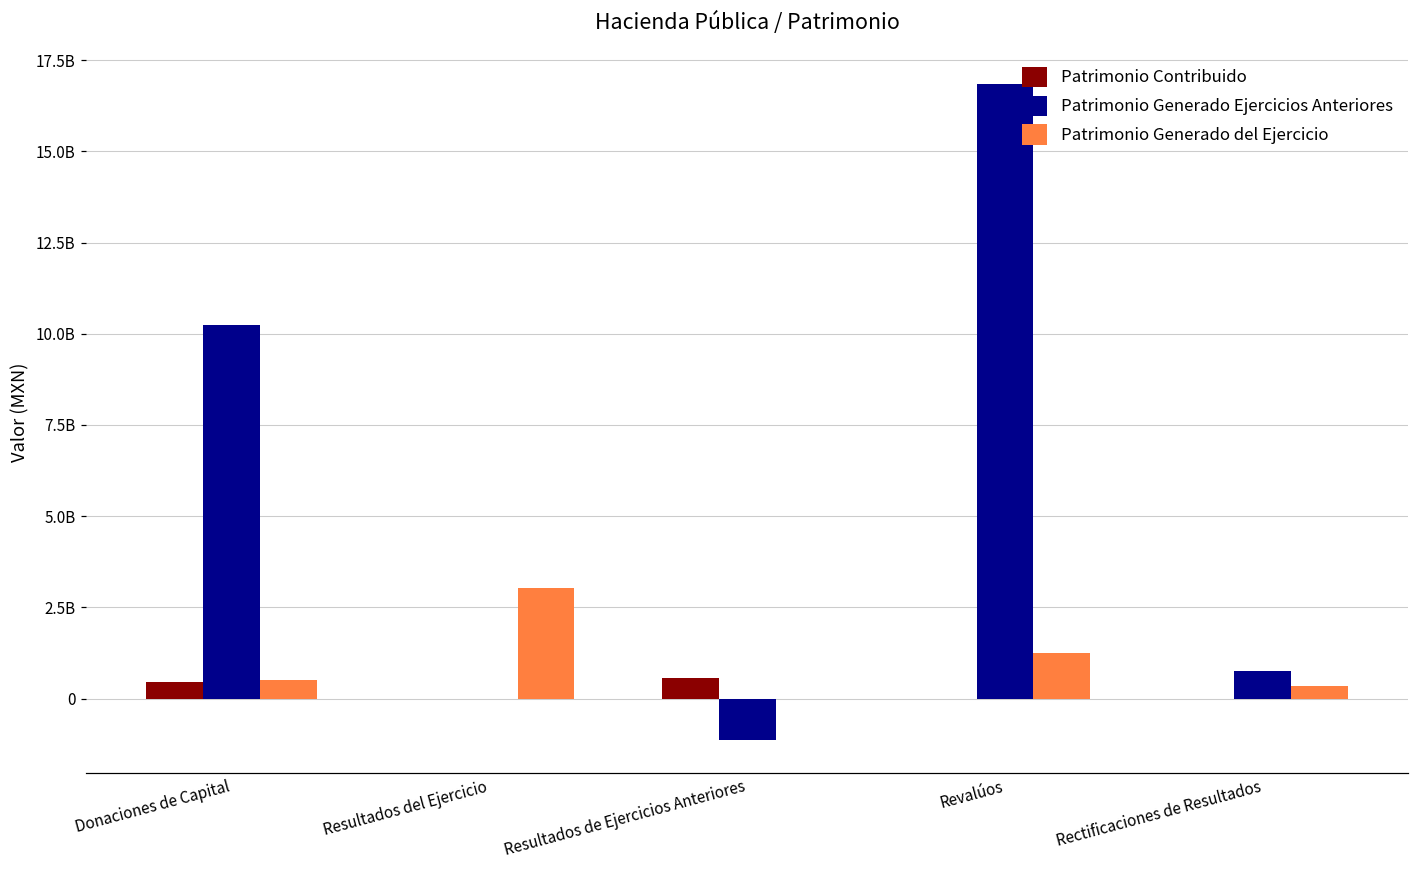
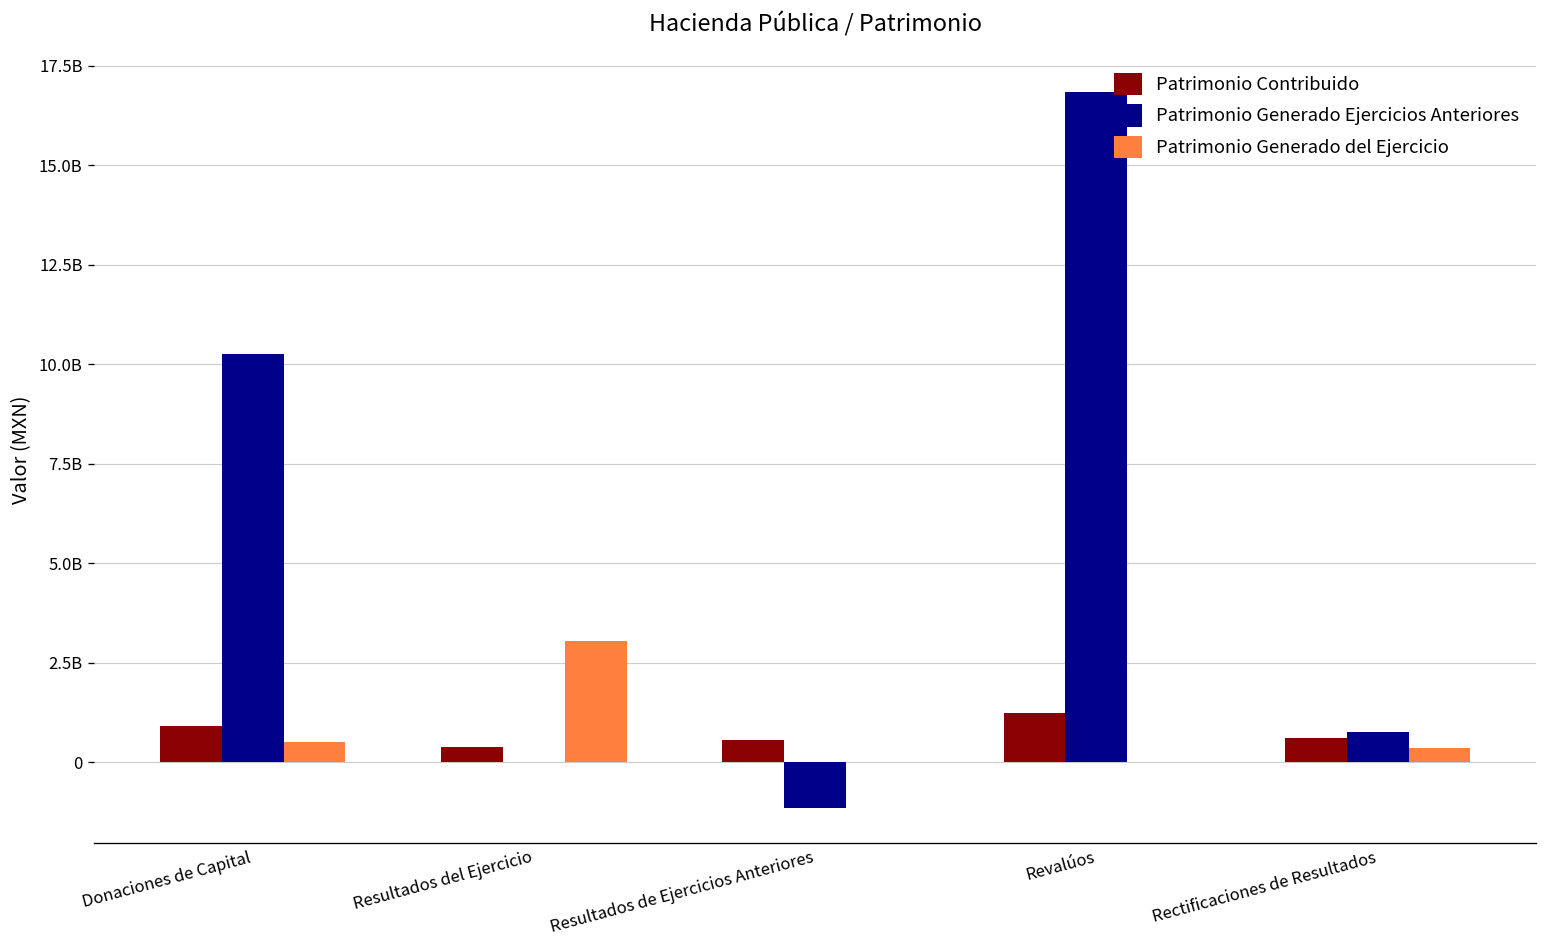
  {
    "Patrimonio Contribuido": {
-     "Donaciones de Capital": 400000000,
-     "Resultados del Ejercicio": 0,
+     "Donaciones de Capital": 900000000,
+     "Resultados del Ejercicio": 400000000,
      "Resultados de Ejercicios Anteriores": 600000000,
-     "Revalúos": 0,
-     "Rectificaciones de Resultados": 0
+     "Revalúos": 1200000000,
+     "Rectificaciones de Resultados": 600000000
    },
    "Patrimonio Generado Ejercicios Anteriores": {
      "Donaciones de Capital": 10300000000,
      "Resultados del Ejercicio": 0,
      "Resultados de Ejercicios Anteriores": -1100000000,
      "Revalúos": 16800000000,
      "Rectificaciones de Resultados": 800000000
    },
    "Patrimonio Generado del Ejercicio": {
      "Donaciones de Capital": 500000000,
      "Resultados del Ejercicio": 3000000000,
      "Resultados de Ejercicios Anteriores": 0,
-     "Revalúos": 1300000000,
+     "Revalúos": 0,
      "Rectificaciones de Resultados": 300000000
    }
  }
